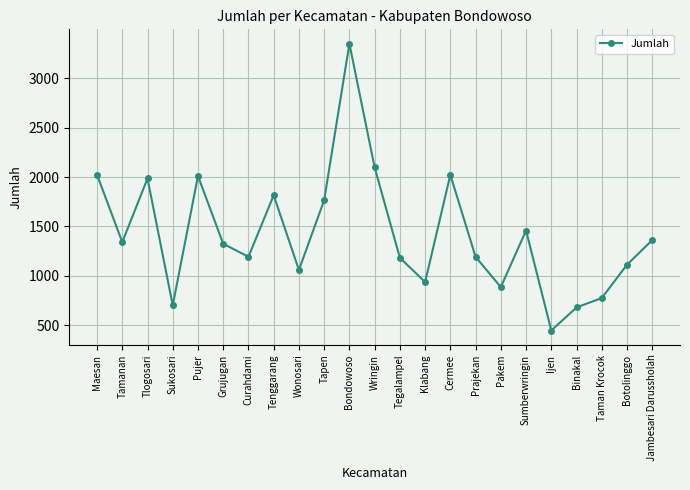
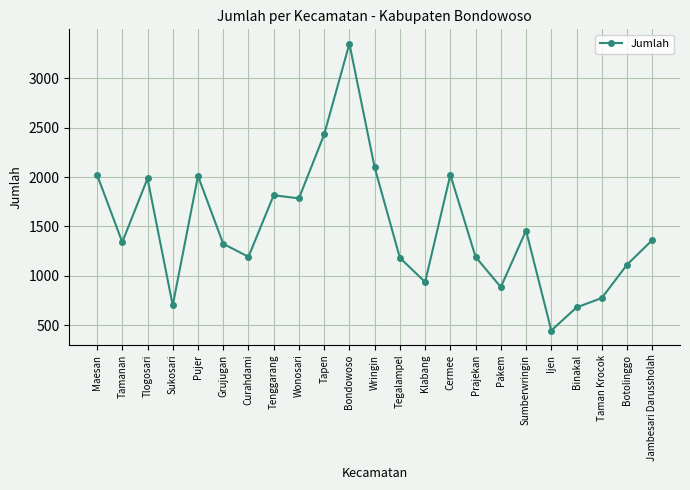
  {
    "Maesan": 2000,
    "Tamanan": 1300,
    "Tlogosari": 2000,
    "Sukosari": 700,
    "Pujer": 2000,
    "Grujugan": 1300,
    "Curahdami": 1200,
    "Tenggarang": 1800,
-   "Wonosari": 1100,
-   "Tapen": 1800,
+   "Wonosari": 1800,
+   "Tapen": 2400,
    "Bondowoso": 3400,
    "Wringin": 2100,
    "Tegalampel": 1200,
    "Klabang": 900,
    "Cermee": 2000,
    "Prajekan": 1200,
    "Pakem": 900,
    "Sumberwringin": 1500,
    "Ijen": 400,
    "Binakal": 700,
    "Taman Krocok": 800,
    "Botolinggo": 1100,
    "Jambesari Darussholah": 1400
  }
